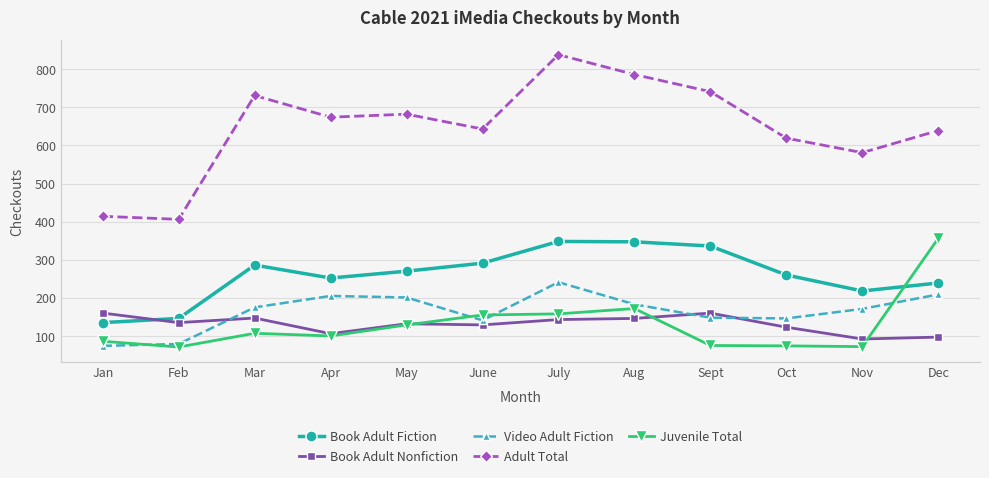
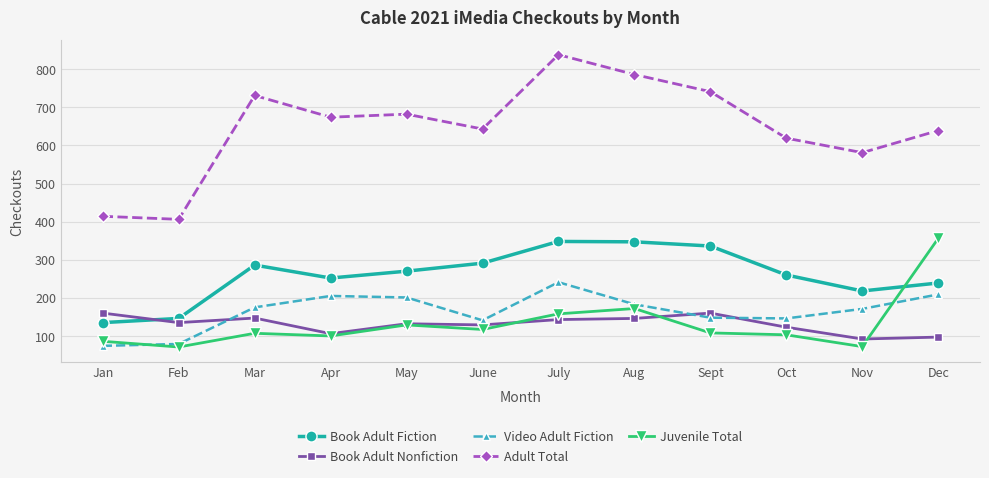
  {
    "Juvenile Total": {
      "Jan": 90,
      "Feb": 70,
      "Mar": 110,
-     "June": 160,
+     "June": 120,
      "July": 160,
      "Aug": 170,
-     "Sept": 80,
-     "Oct": 70,
+     "Sept": 110,
+     "Oct": 100,
      "Nov": 70,
      "Dec": 360
    }
  }
